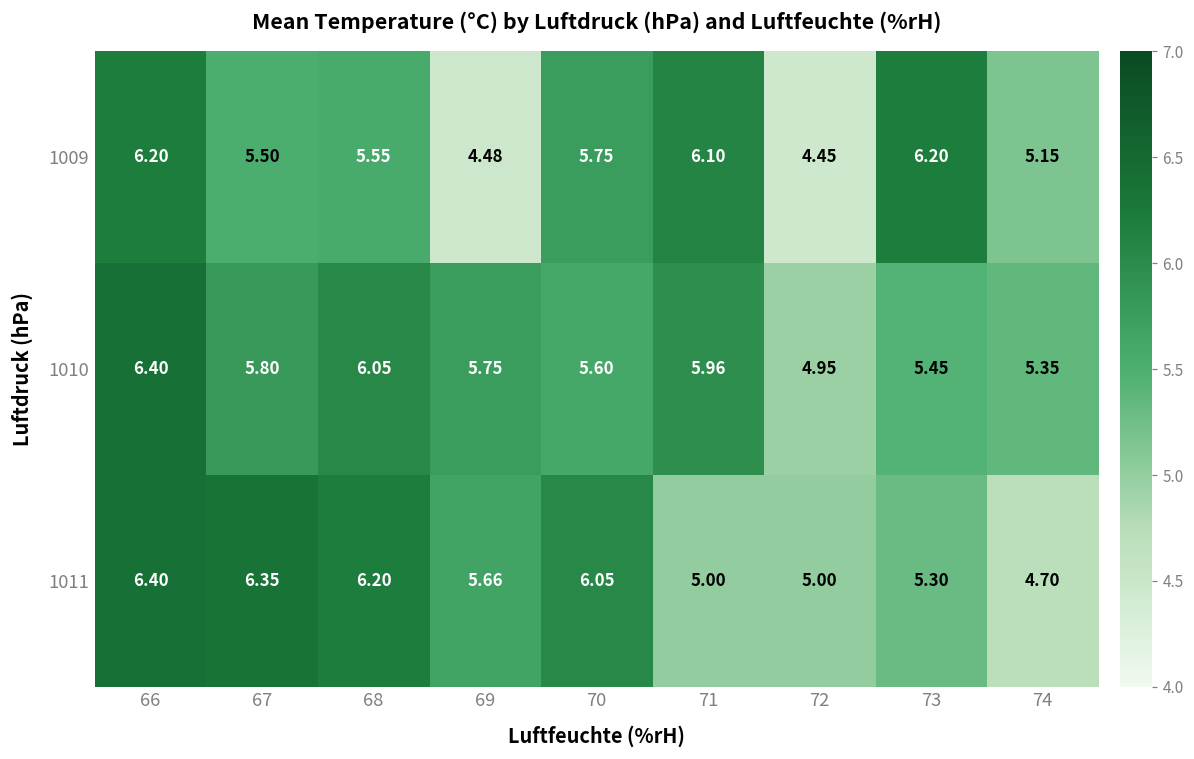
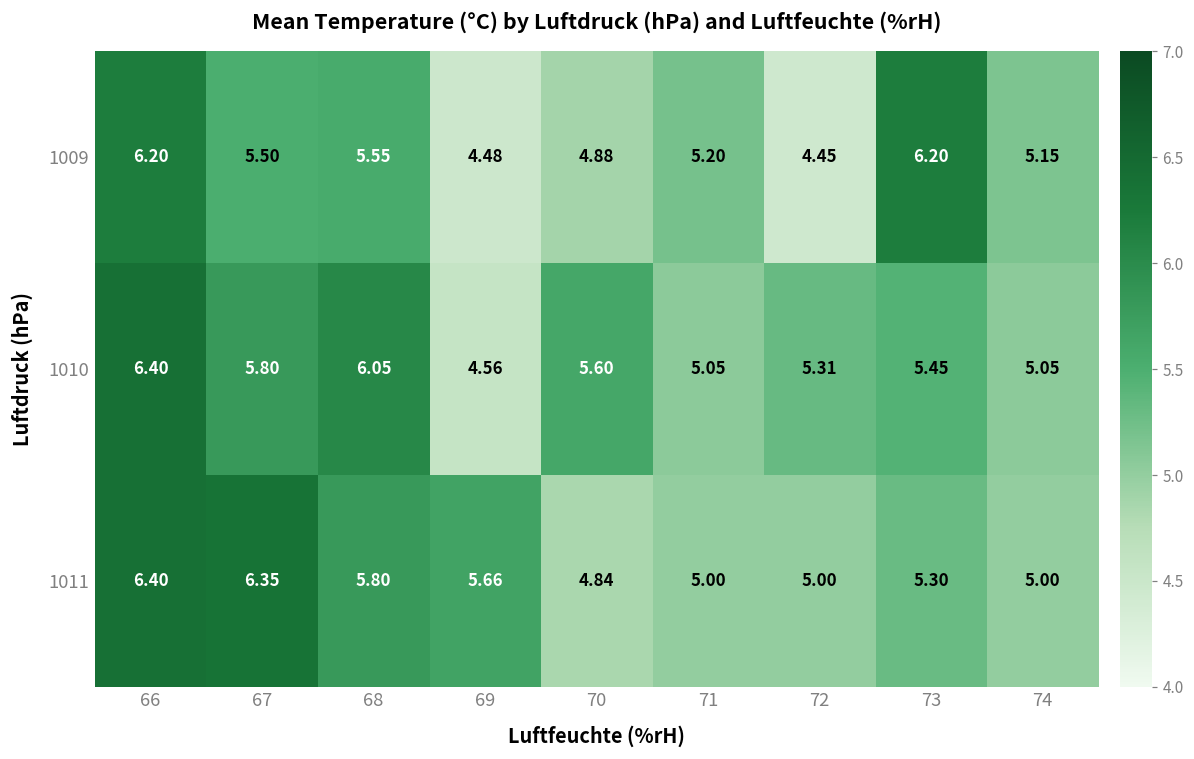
  {
    "1009": {
      "66": 6.20,
      "67": 5.50,
      "68": 5.55,
      "69": 4.48,
-     "70": 5.75,
-     "71": 6.10,
+     "70": 4.88,
+     "71": 5.20,
      "72": 4.45,
      "73": 6.20,
      "74": 5.15
    },
    "1010": {
      "66": 6.40,
      "67": 5.80,
      "68": 6.05,
-     "69": 5.75,
+     "69": 4.56,
      "70": 5.60,
-     "71": 5.96,
-     "72": 4.95,
+     "71": 5.05,
+     "72": 5.31,
      "73": 5.45,
-     "74": 5.35
+     "74": 5.05
    },
    "1011": {
      "66": 6.40,
      "67": 6.35,
-     "68": 6.20,
+     "68": 5.80,
      "69": 5.66,
-     "70": 6.05,
+     "70": 4.84,
      "71": 5.00,
      "72": 5.00,
      "73": 5.30,
-     "74": 4.70
+     "74": 5.00
    }
  }
